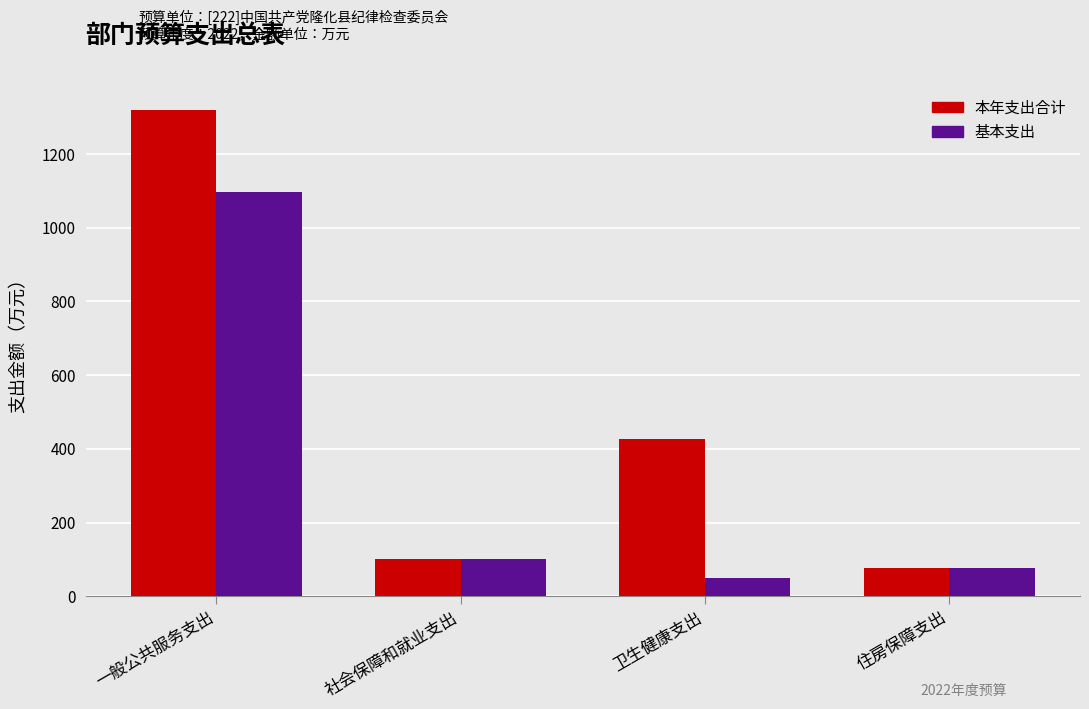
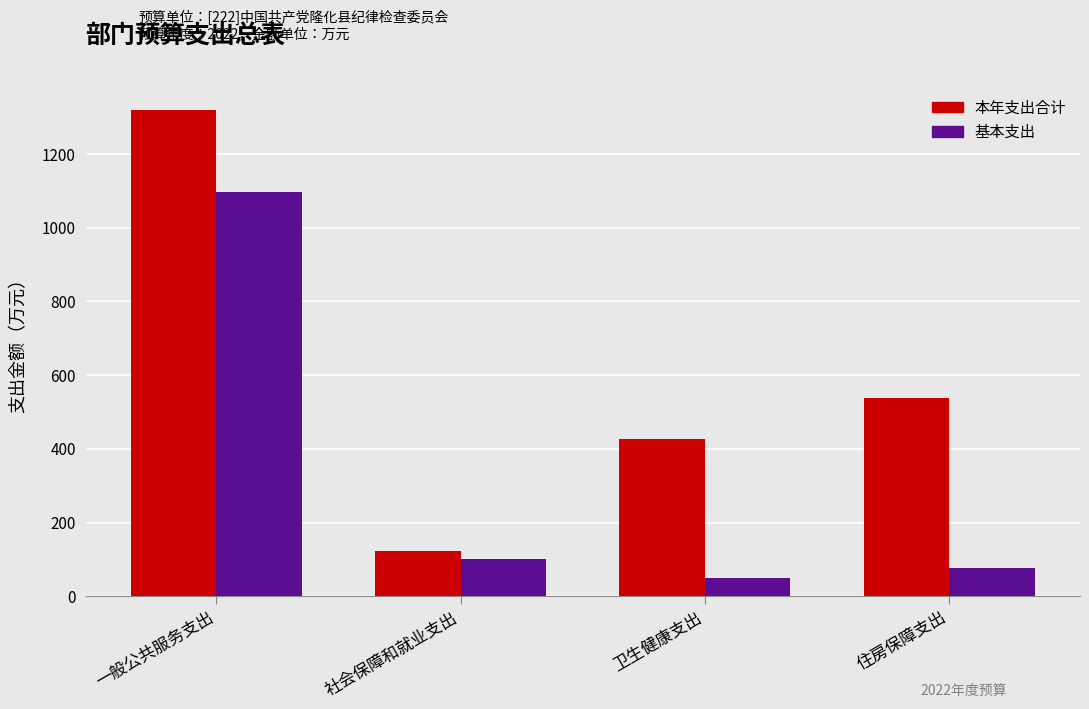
  {
    "本年支出合计": {
      "一般公共服务支出": 1320,
-     "社会保障和就业支出": 100,
+     "社会保障和就业支出": 120,
      "卫生健康支出": 430,
-     "住房保障支出": 80
+     "住房保障支出": 540
    },
    "基本支出": {
      "一般公共服务支出": 1100,
      "社会保障和就业支出": 100,
      "卫生健康支出": 50,
      "住房保障支出": 80
    }
  }
